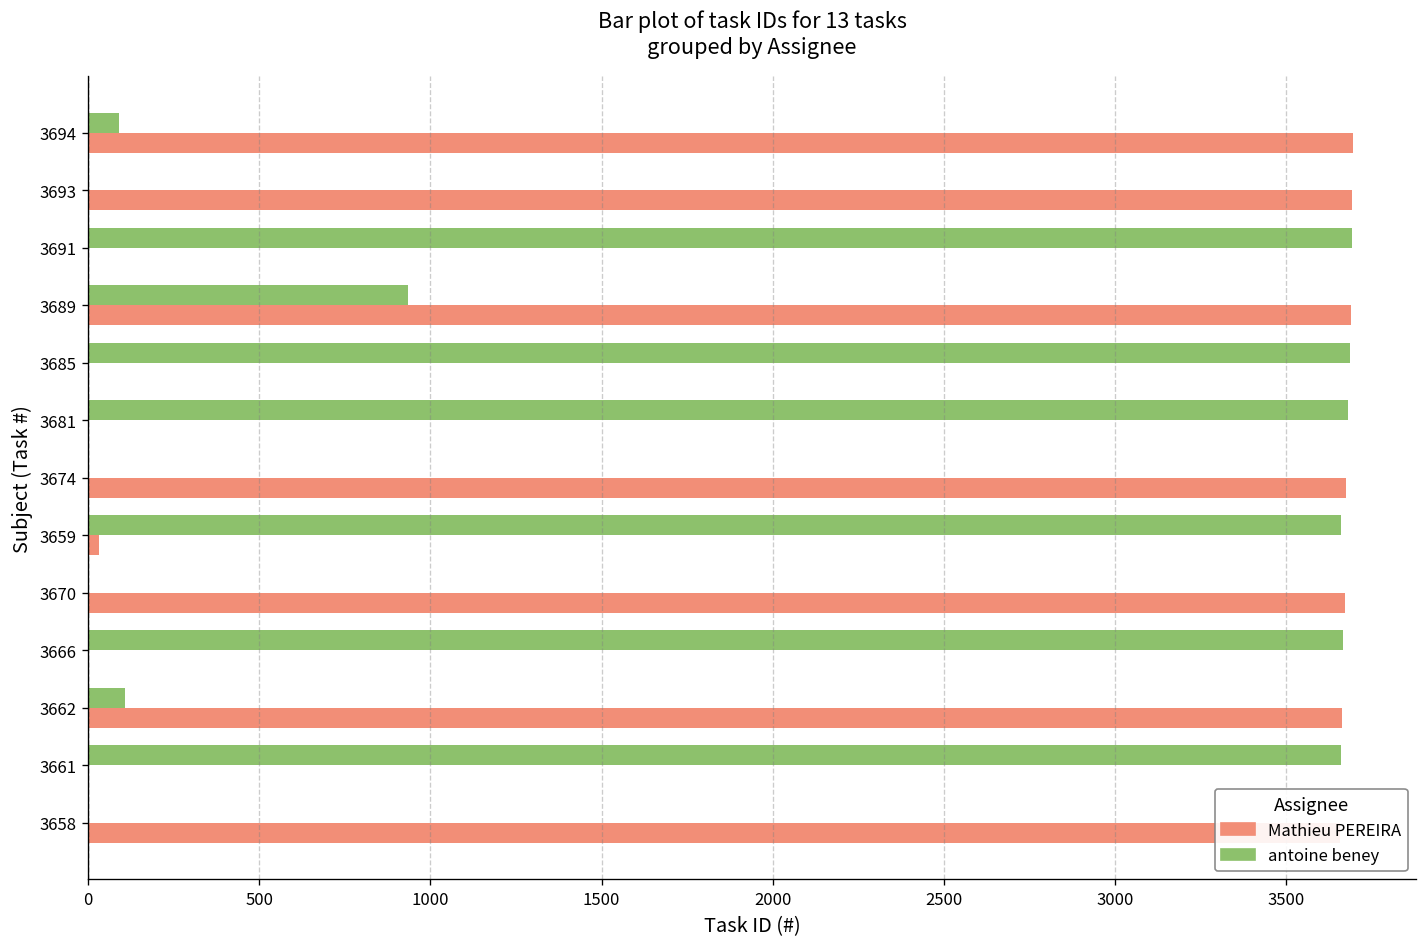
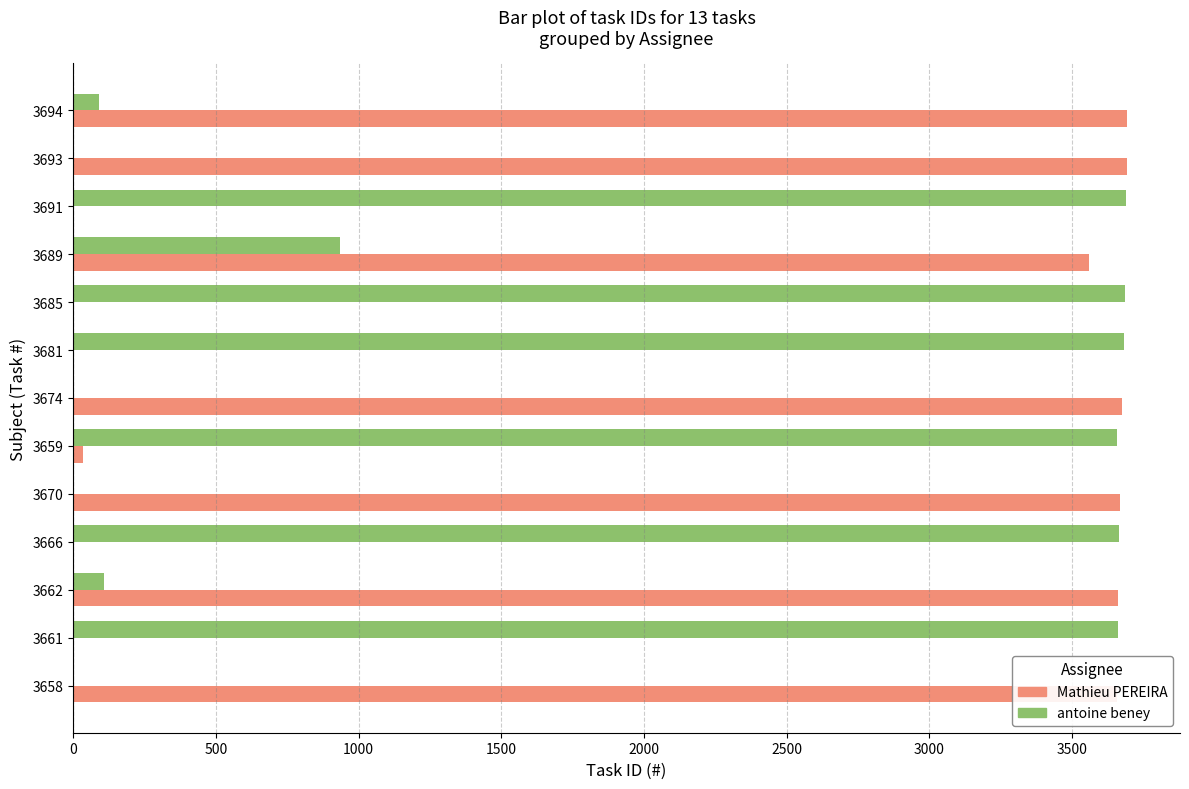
  {
    "Mathieu PEREIRA": {
      "3694": 3690,
      "3693": 3690,
      "3691": 0,
-     "3689": 3690,
+     "3689": 3560,
      "3685": 0,
      "3681": 0,
      "3674": 3670,
      "3659": 30,
      "3670": 3670,
      "3666": 0,
      "3662": 3660,
      "3661": 0
    },
    "antoine beney": {
      "3694": 90,
      "3693": 0,
      "3691": 3690,
      "3689": 930,
      "3685": 3690,
      "3681": 3680,
      "3674": 0,
      "3659": 3660,
      "3670": 0,
      "3666": 3670,
      "3662": 110,
      "3661": 3660,
      "3658": 0
    }
  }
